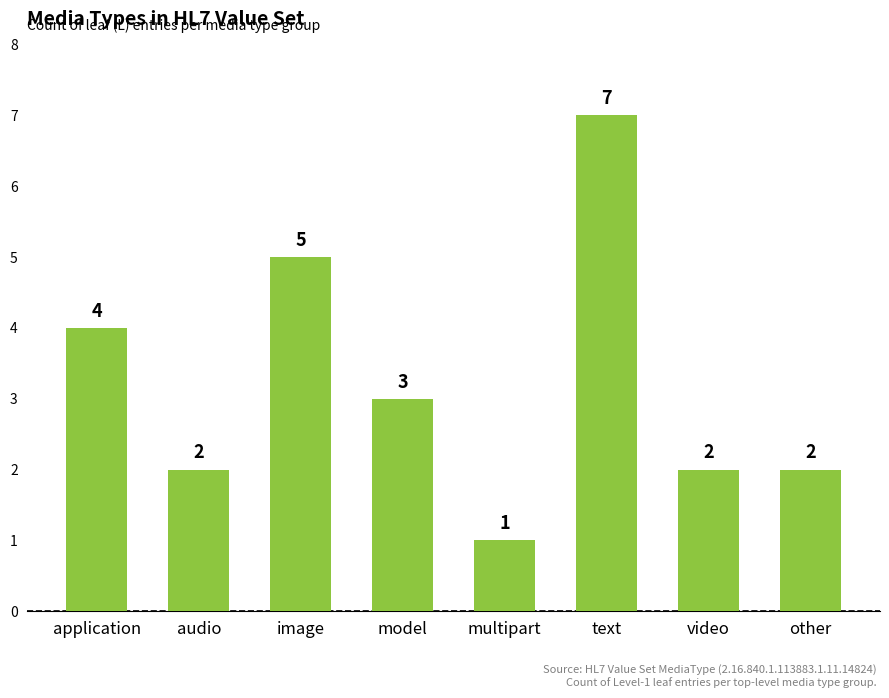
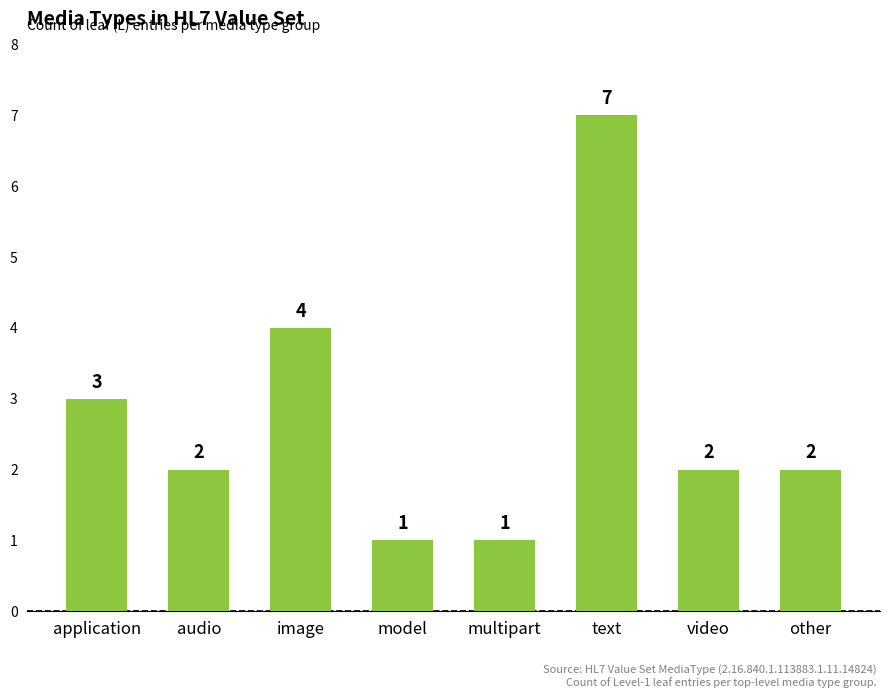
  {
-   "application": 4,
+   "application": 3,
    "audio": 2,
-   "image": 5,
-   "model": 3,
+   "image": 4,
+   "model": 1,
    "multipart": 1,
    "text": 7,
    "video": 2,
    "other": 2
  }
